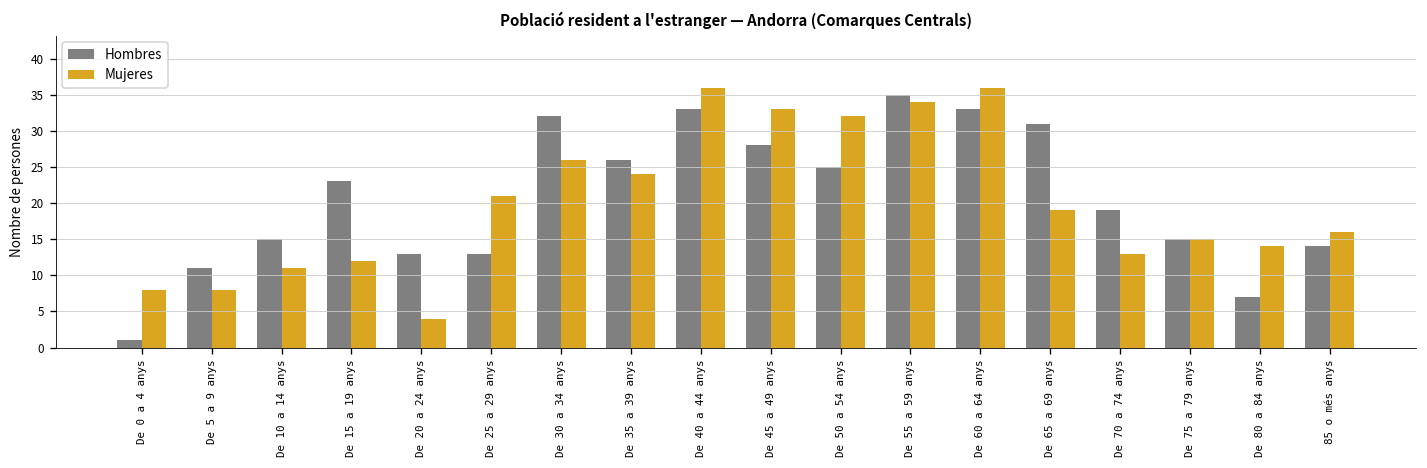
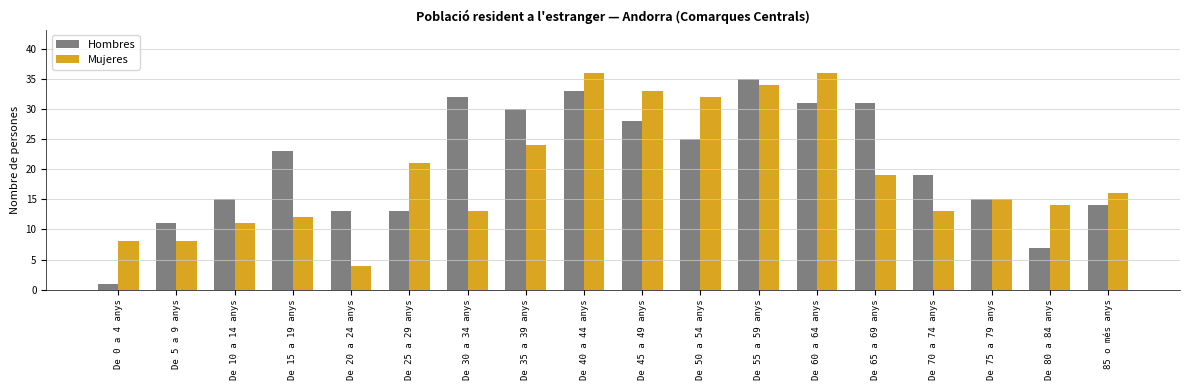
  {
    "Hombres": {
      "De 0 a 4 anys": 1,
      "De 5 a 9 anys": 11,
      "De 10 a 14 anys": 15,
      "De 15 a 19 anys": 23,
      "De 20 a 24 anys": 13,
      "De 25 a 29 anys": 13,
      "De 30 a 34 anys": 32,
-     "De 35 a 39 anys": 26,
+     "De 35 a 39 anys": 30,
      "De 40 a 44 anys": 33,
      "De 45 a 49 anys": 28,
      "De 50 a 54 anys": 25,
      "De 55 a 59 anys": 35,
-     "De 60 a 64 anys": 33,
+     "De 60 a 64 anys": 31,
      "De 65 a 69 anys": 31,
      "De 70 a 74 anys": 19,
      "De 75 a 79 anys": 15,
      "De 80 a 84 anys": 7,
      "85 o més anys": 14
    },
    "Mujeres": {
      "De 0 a 4 anys": 8,
      "De 5 a 9 anys": 8,
      "De 10 a 14 anys": 11,
      "De 15 a 19 anys": 12,
      "De 20 a 24 anys": 4,
      "De 25 a 29 anys": 21,
-     "De 30 a 34 anys": 26,
+     "De 30 a 34 anys": 13,
      "De 35 a 39 anys": 24,
      "De 40 a 44 anys": 36,
      "De 45 a 49 anys": 33,
      "De 50 a 54 anys": 32,
      "De 55 a 59 anys": 34,
      "De 60 a 64 anys": 36,
      "De 65 a 69 anys": 19,
      "De 70 a 74 anys": 13,
      "De 75 a 79 anys": 15,
      "De 80 a 84 anys": 14,
      "85 o més anys": 16
    }
  }
